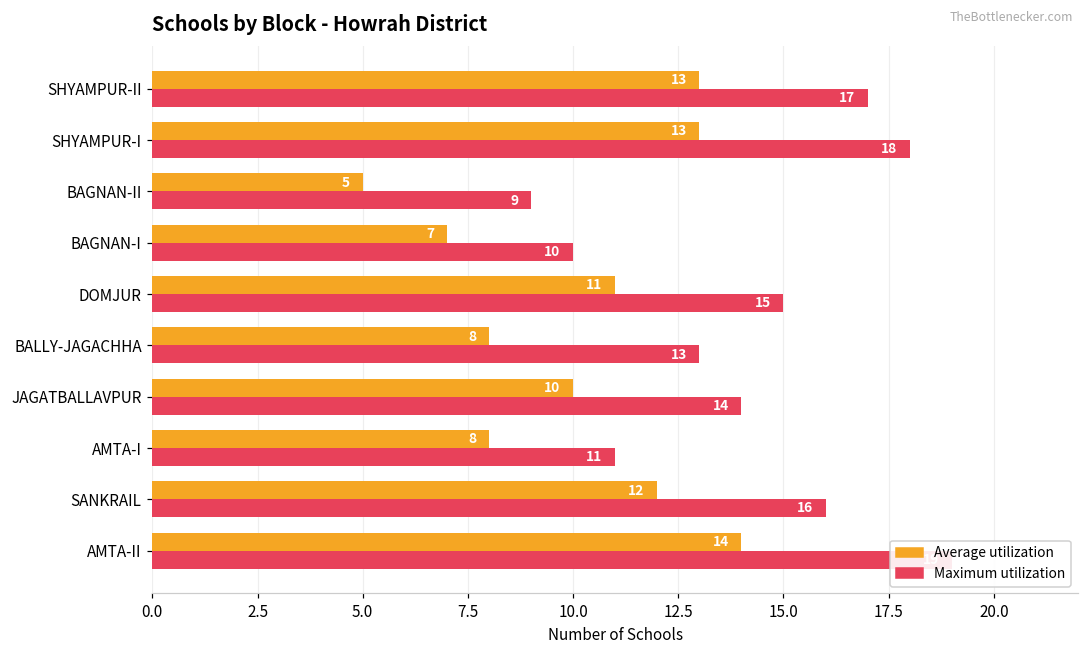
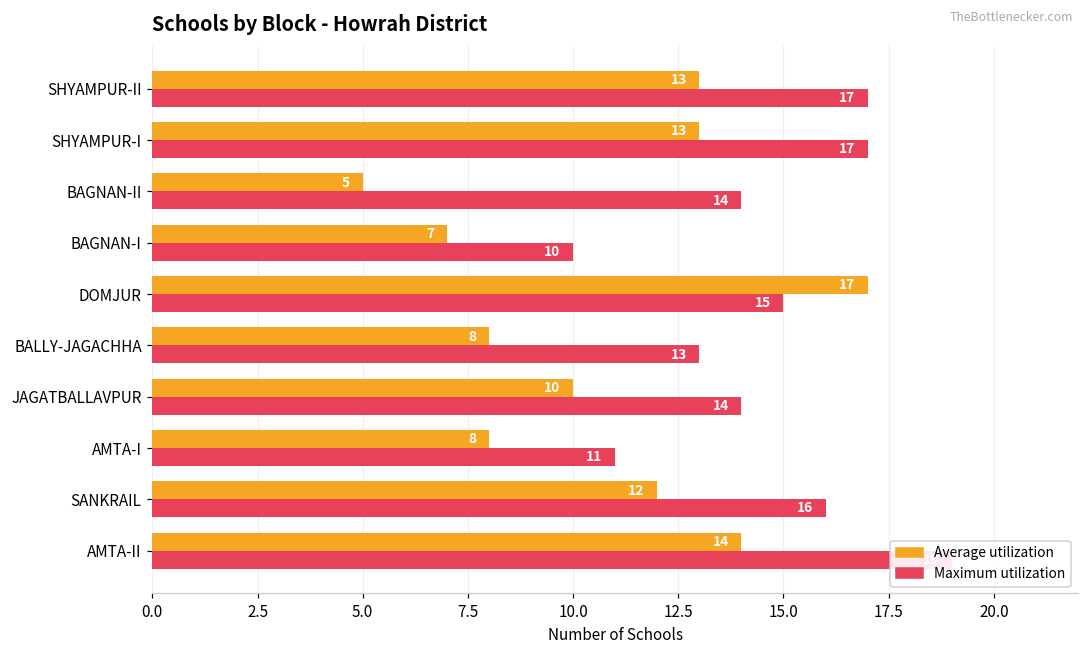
  {
    "Average utilization": {
      "SHYAMPUR-II": 13,
      "SHYAMPUR-I": 13,
      "BAGNAN-II": 5,
      "BAGNAN-I": 7,
-     "DOMJUR": 11,
+     "DOMJUR": 17,
      "BALLY-JAGACHHA": 8,
      "JAGATBALLAVPUR": 10,
      "AMTA-I": 8,
      "SANKRAIL": 12,
      "AMTA-II": 14
    },
    "Maximum utilization": {
      "SHYAMPUR-II": 17,
-     "SHYAMPUR-I": 18,
-     "BAGNAN-II": 9,
+     "SHYAMPUR-I": 17,
+     "BAGNAN-II": 14,
      "BAGNAN-I": 10,
      "DOMJUR": 15,
      "BALLY-JAGACHHA": 13,
      "JAGATBALLAVPUR": 14,
      "AMTA-I": 11,
      "SANKRAIL": 16
    }
  }
